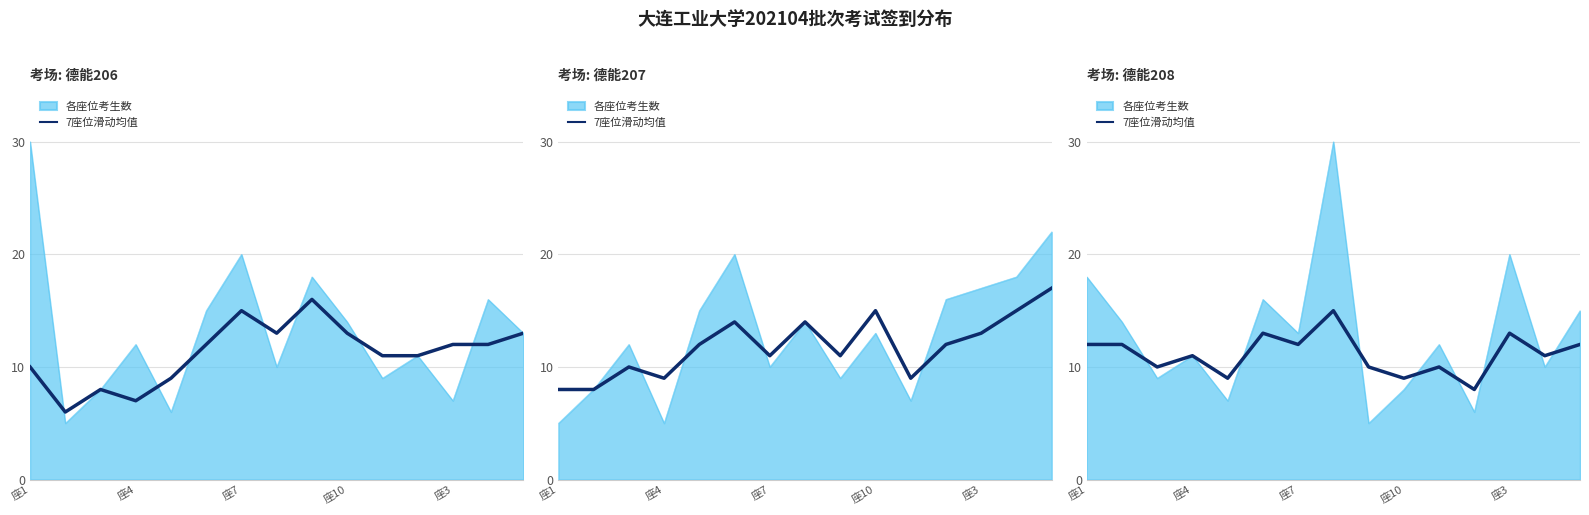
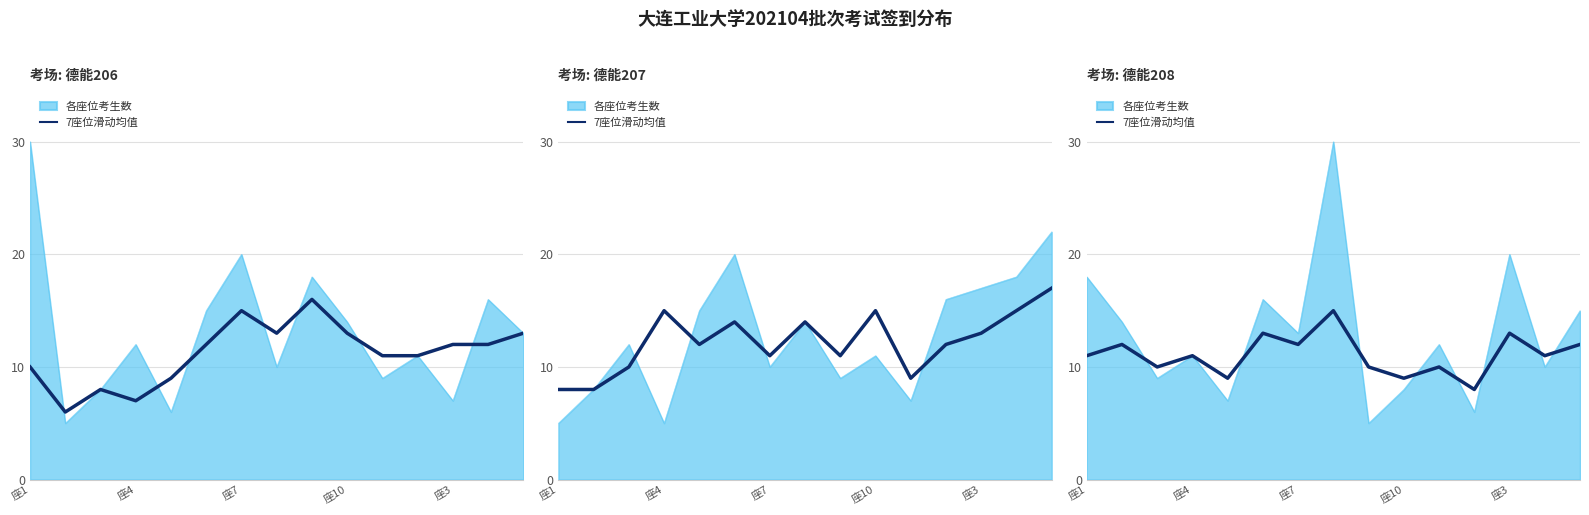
  {
    "考场: 德能206": {
      "各座位考生数": {
        "座1": 30.0,
        "座4": 12.0,
        "座7": 20.0,
        "座10": 14.0,
        "座3": 7.0
      },
      "7座位滑动均值": {
        "座1": 10.0,
        "座4": 7.0,
        "座7": 15.0,
        "座10": 13.0,
        "座3": 12.0
      }
    },
    "考场: 德能207": {
      "各座位考生数": {
        "座1": 5,
        "座4": 5,
        "座7": 10,
-       "座10": 13,
+       "座10": 11,
        "座3": 17
      },
      "7座位滑动均值": {
        "座1": 8,
-       "座4": 9,
+       "座4": 15,
        "座7": 11,
        "座10": 15,
        "座3": 13
      }
    },
    "考场: 德能208": {
      "各座位考生数": {
        "座1": 18,
        "座7": 13,
        "座10": 8,
        "座3": 20
      },
      "7座位滑动均值": {
-       "座1": 12,
+       "座1": 11,
        "座7": 12,
        "座10": 9,
        "座3": 13
      }
    }
  }
